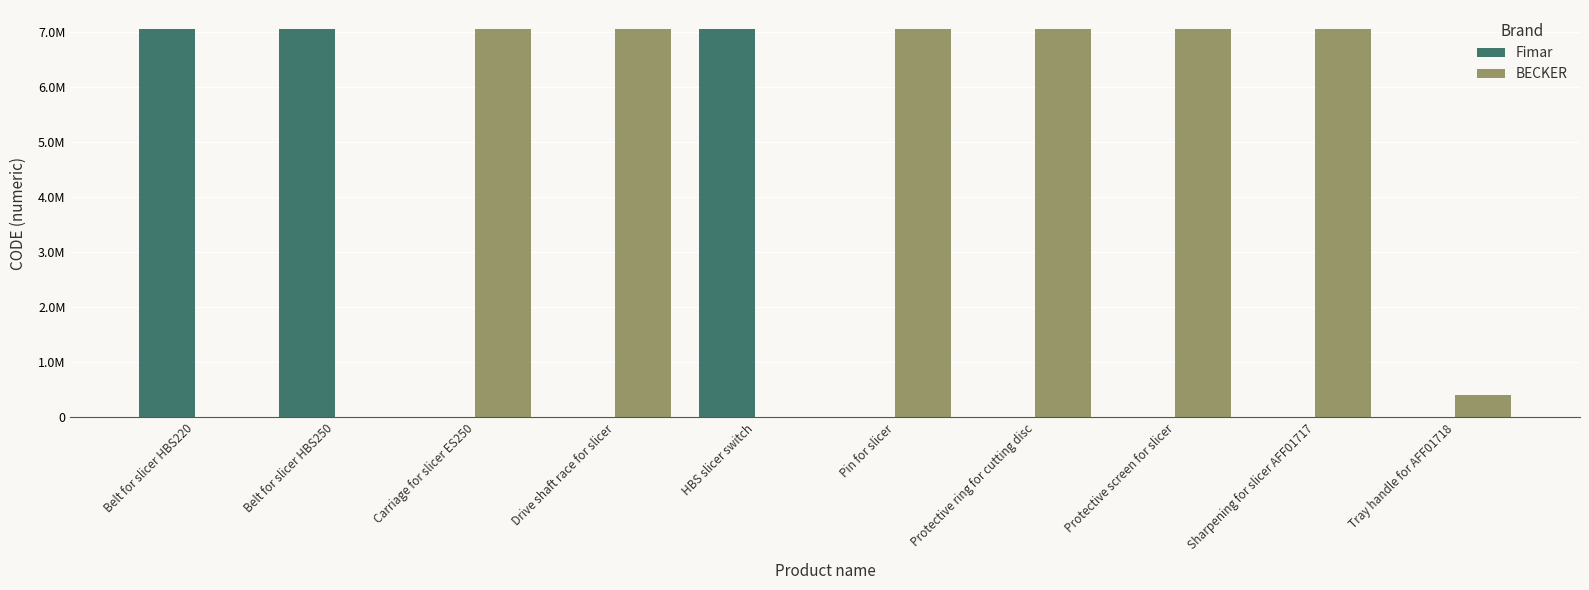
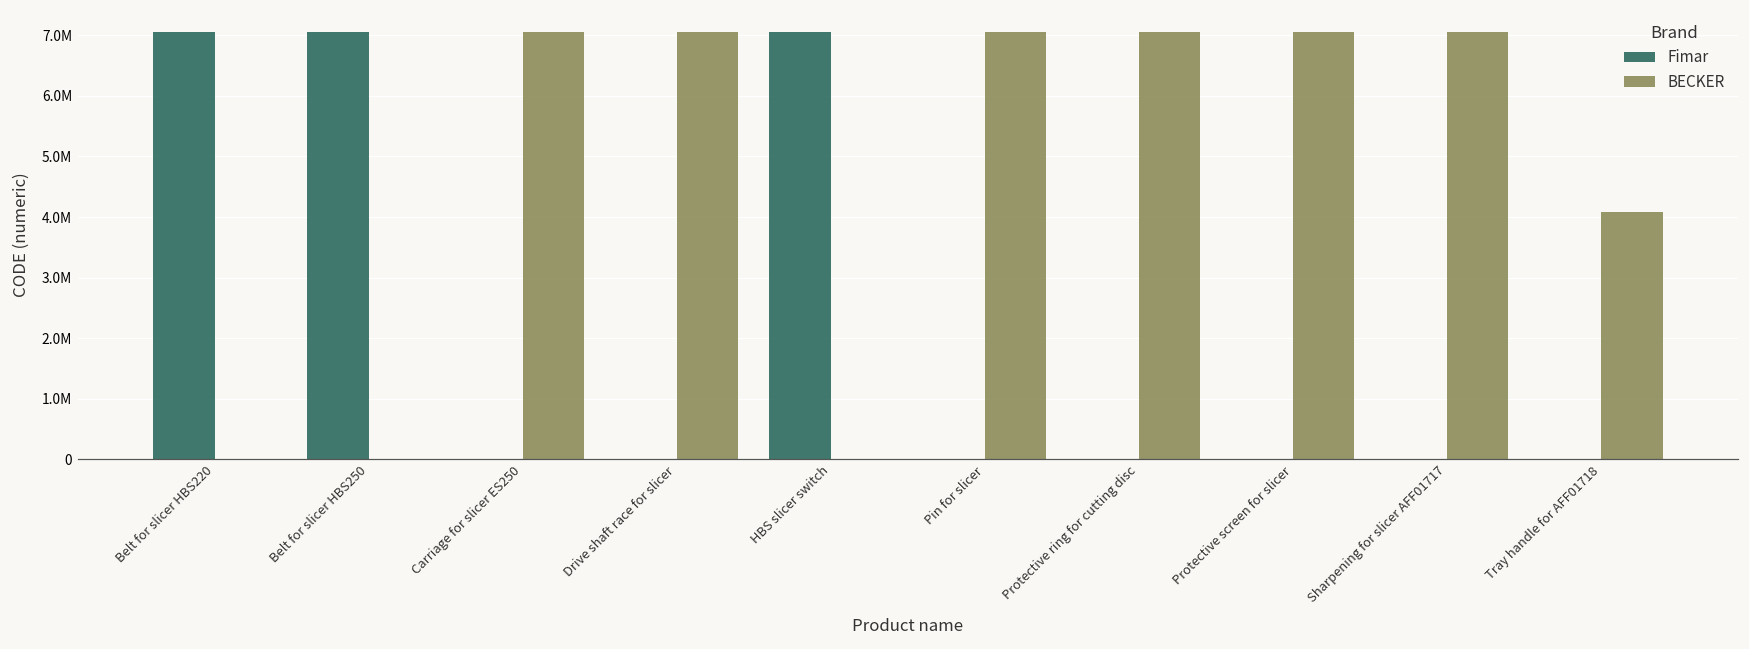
  {
    "Fimar": {
      "Belt for slicer HBS220": 7100000,
      "Belt for slicer HBS250": 7100000,
      "Carriage for slicer ES250": 0,
      "Drive shaft race for slicer": 0,
      "HBS slicer switch": 7100000,
      "Pin for slicer": 0,
      "Protective ring for cutting disc": 0,
      "Protective screen for slicer": 0,
      "Sharpening for slicer AFF01717": 0,
      "Tray handle for AFF01718": 0
    },
    "BECKER": {
      "Belt for slicer HBS220": 0,
      "Belt for slicer HBS250": 0,
      "Carriage for slicer ES250": 7100000,
      "Drive shaft race for slicer": 7100000,
      "HBS slicer switch": 0,
      "Pin for slicer": 7100000,
      "Protective ring for cutting disc": 7100000,
      "Protective screen for slicer": 7100000,
      "Sharpening for slicer AFF01717": 7100000,
-     "Tray handle for AFF01718": 400000
+     "Tray handle for AFF01718": 4100000
    }
  }
